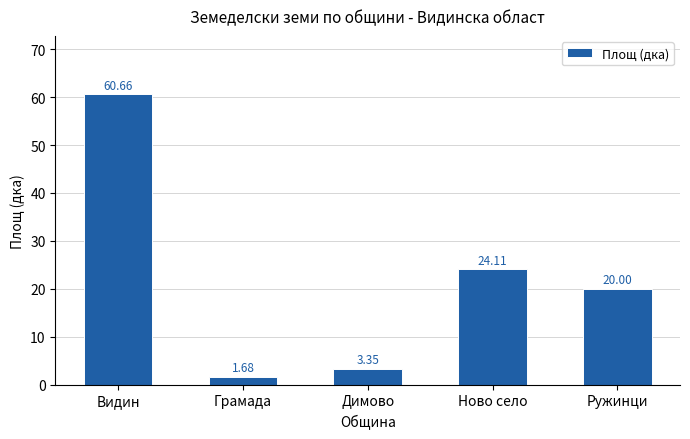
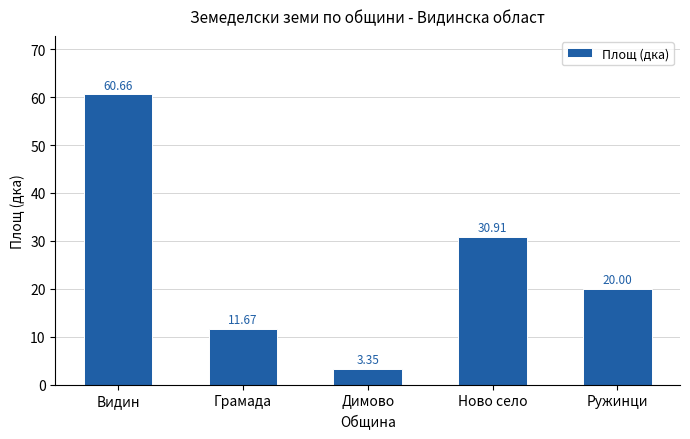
  {
    "Видин": 60.66,
-   "Грамада": 1.68,
+   "Грамада": 11.67,
    "Димово": 3.35,
-   "Ново село": 24.11,
+   "Ново село": 30.91,
    "Ружинци": 20.00
  }
